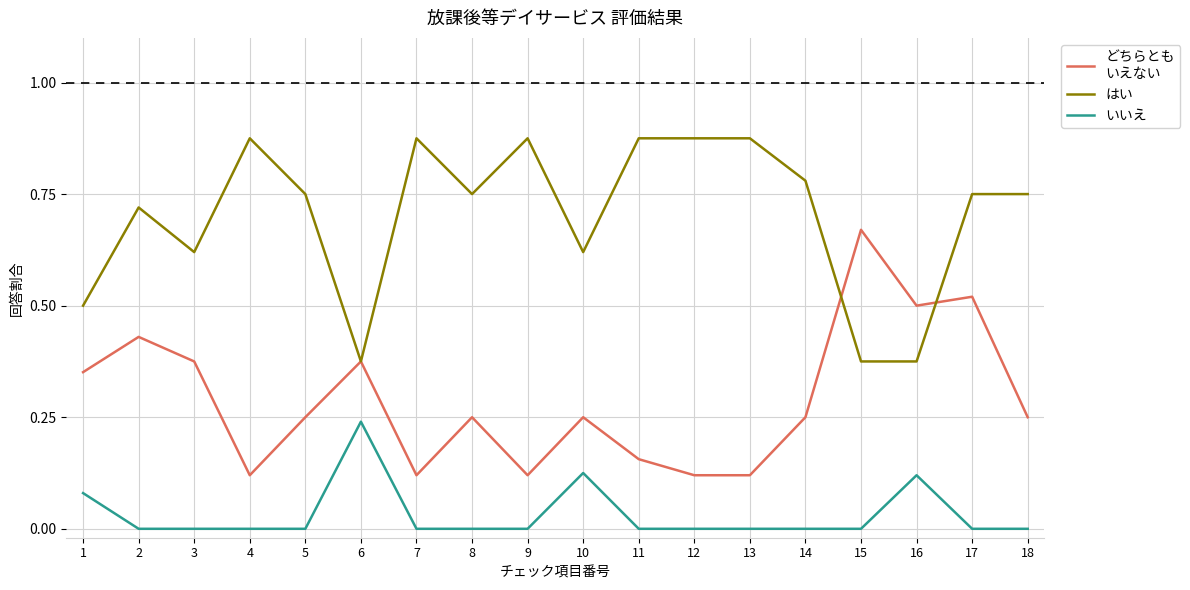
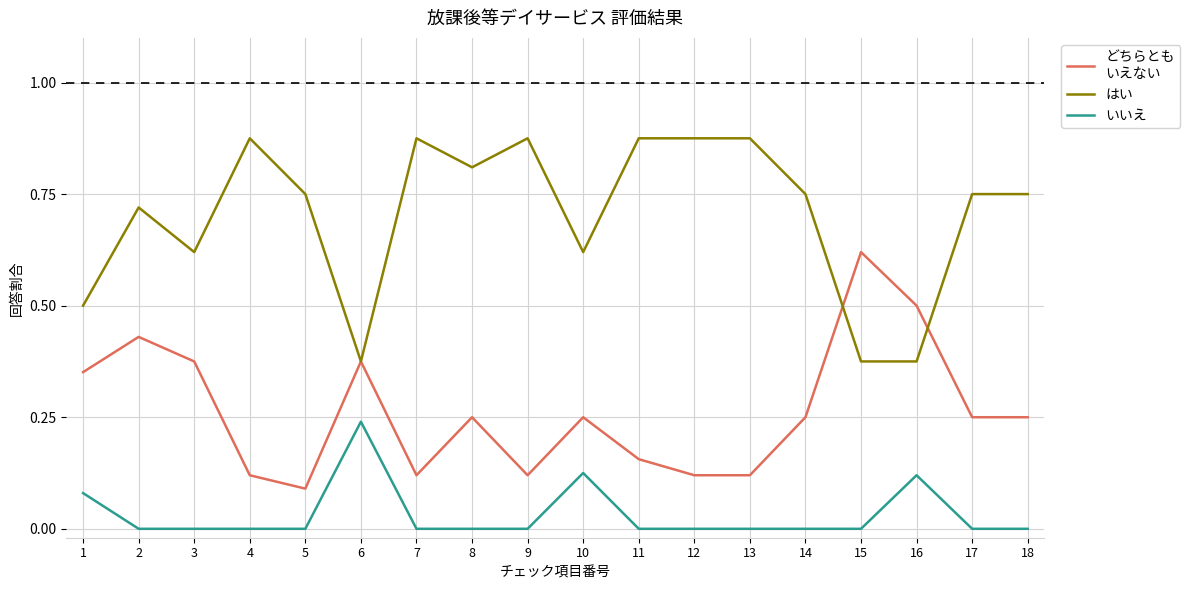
  {
    "どちらとも いえない": {
      "1": 0.35,
      "2": 0.43,
      "3": 0.38,
      "4": 0.12,
-     "5": 0.25,
+     "5": 0.09,
      "7": 0.12,
      "8": 0.25,
      "9": 0.12,
      "10": 0.25,
      "11": 0.16,
      "12": 0.12,
      "13": 0.12,
      "14": 0.25,
-     "15": 0.67,
+     "15": 0.62,
      "16": 0.50,
-     "17": 0.52,
+     "17": 0.25,
      "18": 0.25
    },
    "はい": {
      "1": 0.50,
      "2": 0.72,
      "3": 0.62,
      "4": 0.88,
      "5": 0.75,
      "7": 0.88,
-     "8": 0.75,
+     "8": 0.81,
      "9": 0.88,
      "10": 0.62,
      "11": 0.88,
      "12": 0.88,
      "13": 0.88,
-     "14": 0.78,
+     "14": 0.75,
      "15": 0.38,
      "16": 0.38,
      "17": 0.75,
      "18": 0.75
    },
    "いいえ": {
      "1": 0.08,
      "2": 0.00,
      "3": 0.00,
      "4": 0.00,
      "5": 0.00,
      "6": 0.24,
      "7": 0.00,
      "8": 0.00,
      "9": 0.00,
      "10": 0.13,
      "11": 0.00,
      "12": 0.00,
      "13": 0.00,
      "14": 0.00,
      "15": 0.00,
      "16": 0.12,
      "17": 0.00,
      "18": 0.00
    }
  }
